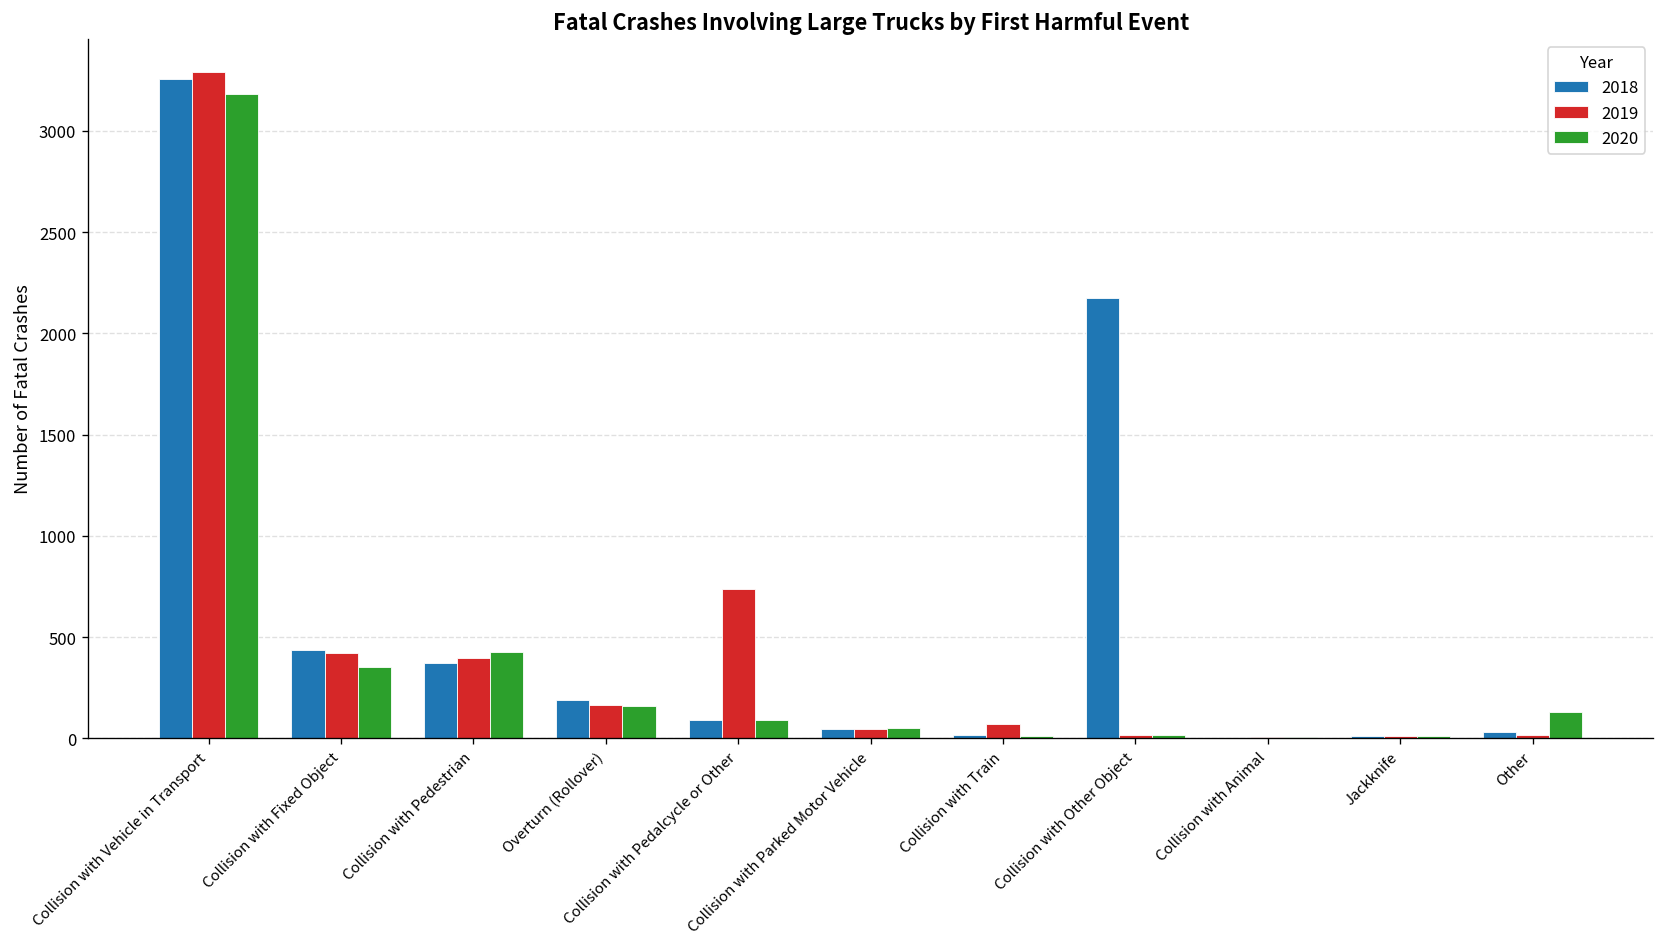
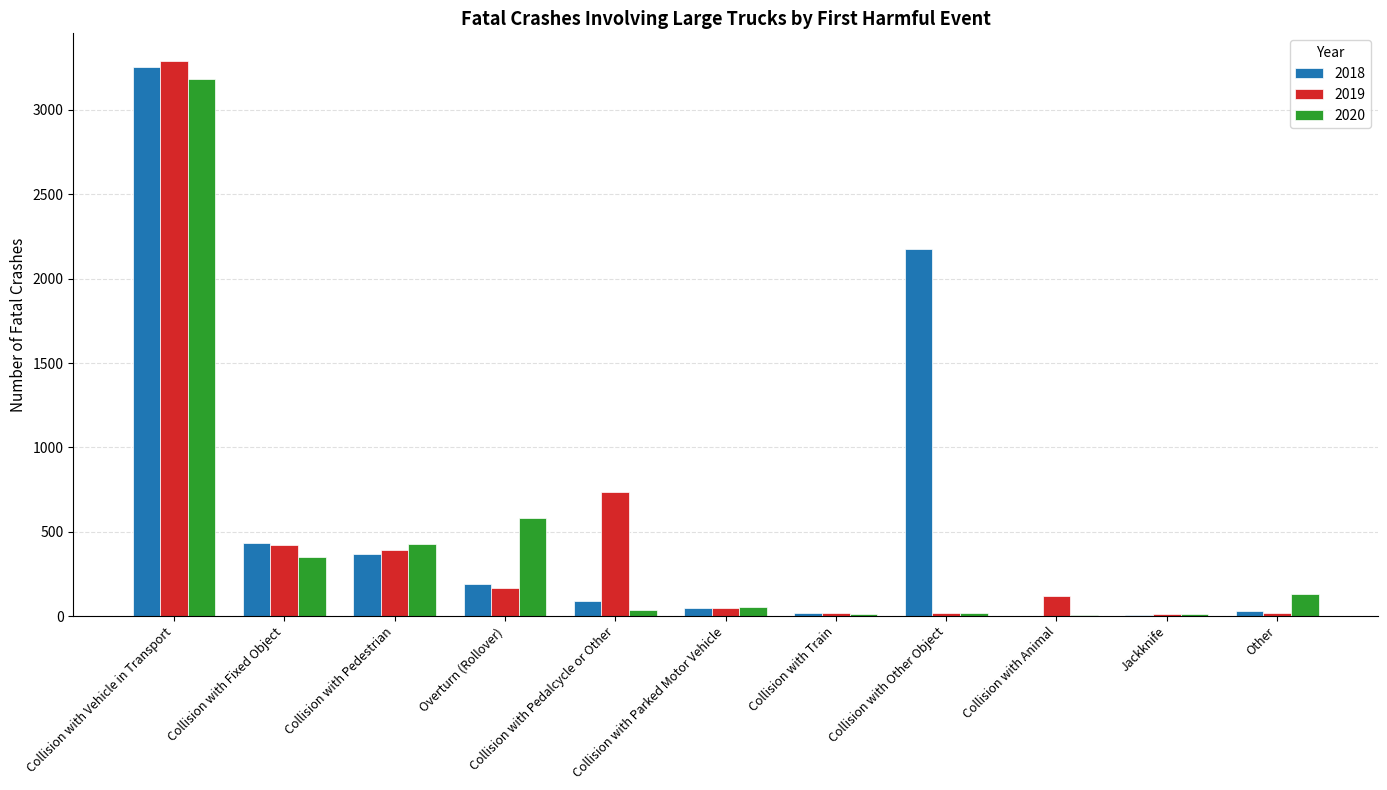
  {
    "2018": {
      "Collision with Vehicle in Transport": 3260,
      "Collision with Fixed Object": 430,
      "Collision with Pedestrian": 370,
      "Overturn (Rollover)": 190,
      "Collision with Pedalcycle or Other": 90,
      "Collision with Parked Motor Vehicle": 50,
      "Collision with Train": 20,
      "Collision with Other Object": 2170,
      "Other": 30
    },
    "2019": {
      "Collision with Vehicle in Transport": 3290,
      "Collision with Fixed Object": 420,
      "Collision with Pedestrian": 390,
      "Overturn (Rollover)": 170,
      "Collision with Pedalcycle or Other": 740,
      "Collision with Parked Motor Vehicle": 50,
-     "Collision with Train": 70,
+     "Collision with Train": 20,
      "Collision with Other Object": 20,
-     "Collision with Animal": 10,
+     "Collision with Animal": 120,
      "Other": 20
    },
    "2020": {
      "Collision with Vehicle in Transport": 3180,
      "Collision with Fixed Object": 350,
      "Collision with Pedestrian": 430,
-     "Overturn (Rollover)": 160,
-     "Collision with Pedalcycle or Other": 90,
+     "Overturn (Rollover)": 580,
+     "Collision with Pedalcycle or Other": 30,
      "Collision with Parked Motor Vehicle": 50,
      "Collision with Other Object": 20,
      "Other": 130
    }
  }
